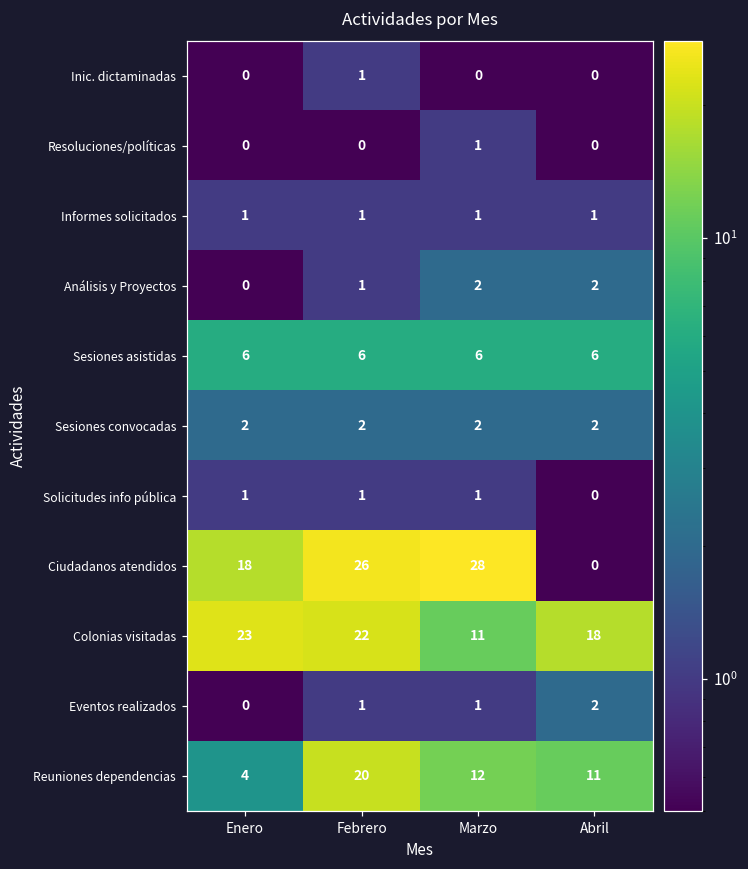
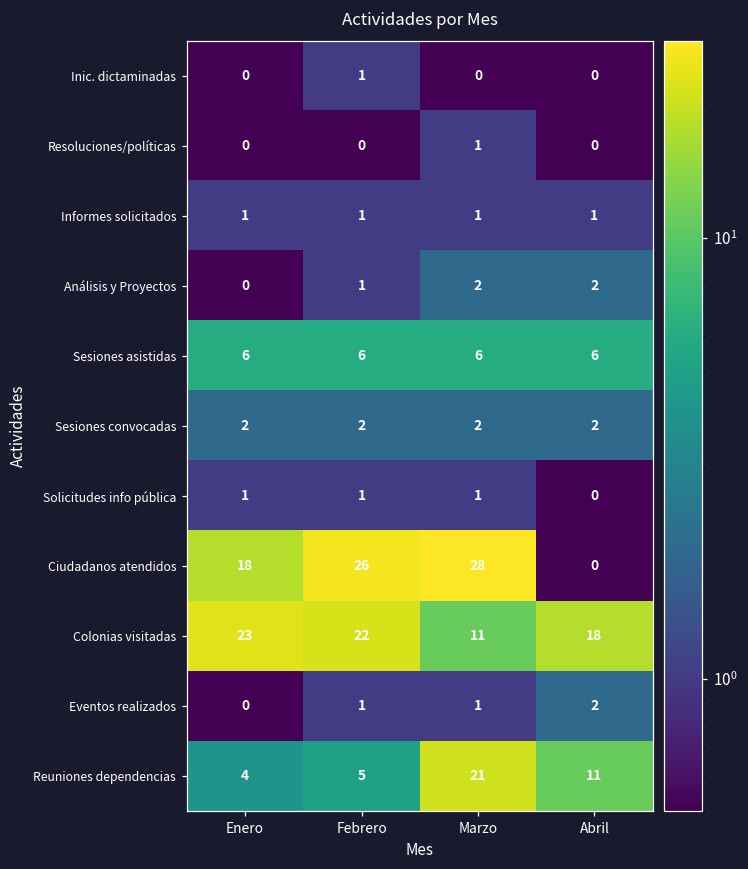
  {
    "Inic. dictaminadas": {
      "Enero": 0,
      "Febrero": 1,
      "Marzo": 0,
      "Abril": 0
    },
    "Resoluciones/políticas": {
      "Enero": 0,
      "Febrero": 0,
      "Marzo": 1,
      "Abril": 0
    },
    "Informes solicitados": {
      "Enero": 1,
      "Febrero": 1,
      "Marzo": 1,
      "Abril": 1
    },
    "Análisis y Proyectos": {
      "Enero": 0,
      "Febrero": 1,
      "Marzo": 2,
      "Abril": 2
    },
    "Sesiones asistidas": {
      "Enero": 6,
      "Febrero": 6,
      "Marzo": 6,
      "Abril": 6
    },
    "Sesiones convocadas": {
      "Enero": 2,
      "Febrero": 2,
      "Marzo": 2,
      "Abril": 2
    },
    "Solicitudes info pública": {
      "Enero": 1,
      "Febrero": 1,
      "Marzo": 1,
      "Abril": 0
    },
    "Ciudadanos atendidos": {
      "Enero": 18,
      "Febrero": 26,
      "Marzo": 28,
      "Abril": 0
    },
    "Colonias visitadas": {
      "Enero": 23,
      "Febrero": 22,
      "Marzo": 11,
      "Abril": 18
    },
    "Eventos realizados": {
      "Enero": 0,
      "Febrero": 1,
      "Marzo": 1,
      "Abril": 2
    },
    "Reuniones dependencias": {
      "Enero": 4,
-     "Febrero": 20,
-     "Marzo": 12,
+     "Febrero": 5,
+     "Marzo": 21,
      "Abril": 11
    }
  }
